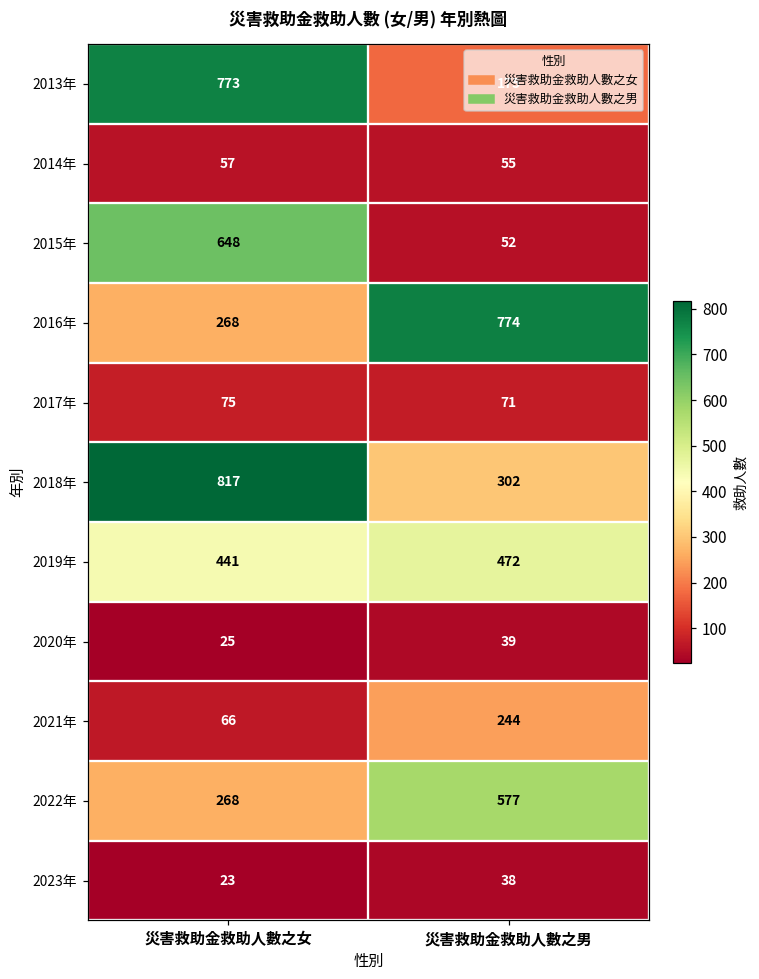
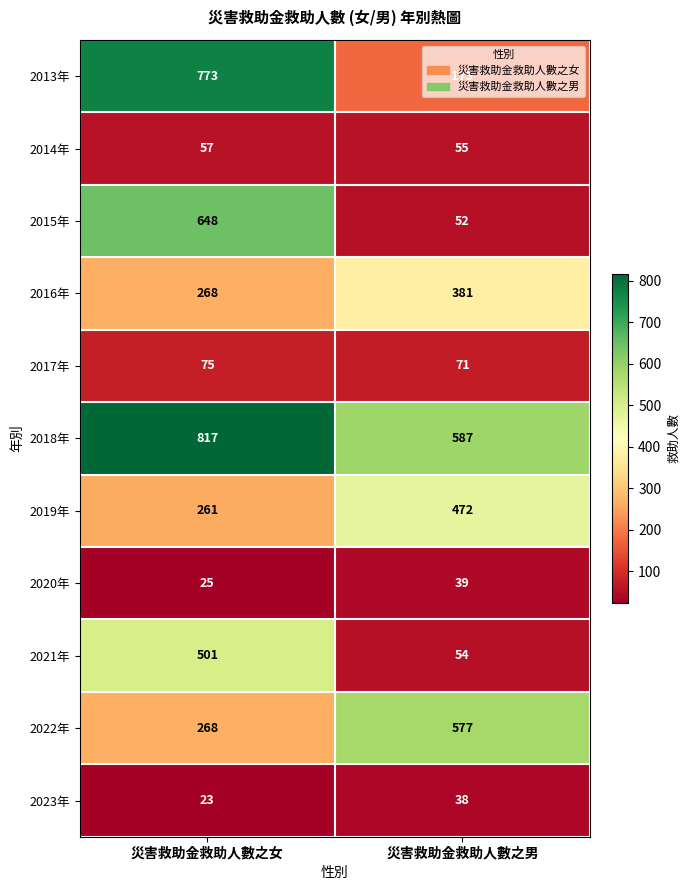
  {
    "2013年": {
      "災害救助金救助人數之女": 773
    },
    "2014年": {
      "災害救助金救助人數之女": 57,
      "災害救助金救助人數之男": 55
    },
    "2015年": {
      "災害救助金救助人數之女": 648,
      "災害救助金救助人數之男": 52
    },
    "2016年": {
      "災害救助金救助人數之女": 268,
-     "災害救助金救助人數之男": 774
+     "災害救助金救助人數之男": 381
    },
    "2017年": {
      "災害救助金救助人數之女": 75,
      "災害救助金救助人數之男": 71
    },
    "2018年": {
      "災害救助金救助人數之女": 817,
-     "災害救助金救助人數之男": 302
+     "災害救助金救助人數之男": 587
    },
    "2019年": {
-     "災害救助金救助人數之女": 441,
+     "災害救助金救助人數之女": 261,
      "災害救助金救助人數之男": 472
    },
    "2020年": {
      "災害救助金救助人數之女": 25,
      "災害救助金救助人數之男": 39
    },
    "2021年": {
-     "災害救助金救助人數之女": 66,
-     "災害救助金救助人數之男": 244
+     "災害救助金救助人數之女": 501,
+     "災害救助金救助人數之男": 54
    },
    "2022年": {
      "災害救助金救助人數之女": 268,
      "災害救助金救助人數之男": 577
    },
    "2023年": {
      "災害救助金救助人數之女": 23,
      "災害救助金救助人數之男": 38
    }
  }
